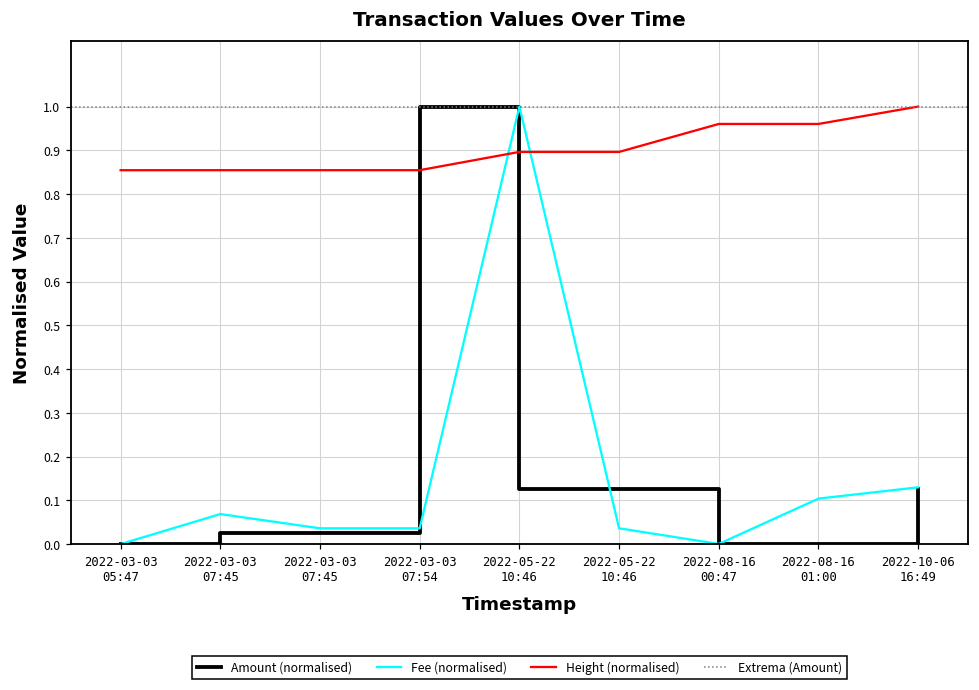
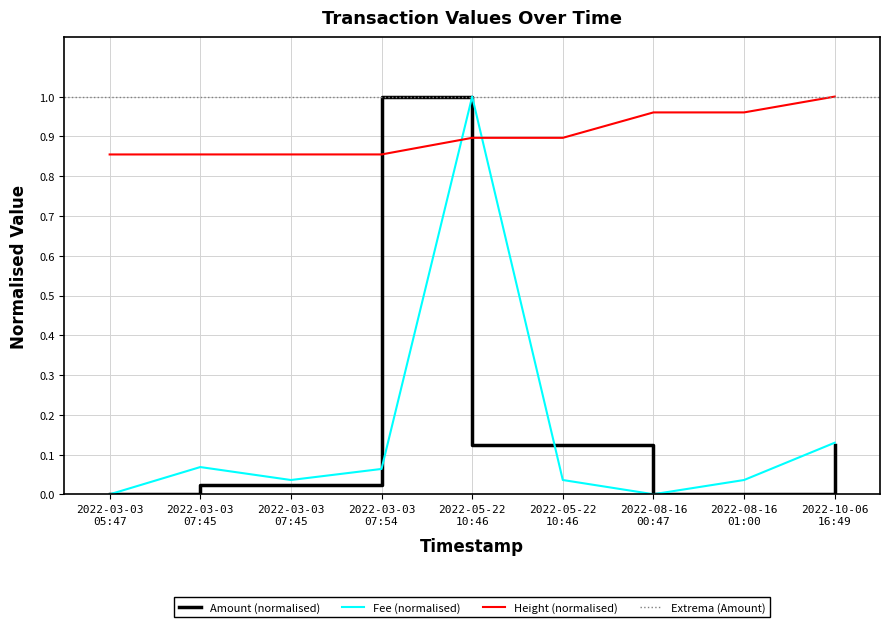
  {
    "Amount (normalised)": {
      "2022-03-03 07:54": 1.00,
      "2022-08-16 01:00": 0.00
    },
    "Fee (normalised)": {
-     "2022-03-03 07:54": 0.04,
-     "2022-08-16 01:00": 0.10
+     "2022-03-03 07:54": 0.06,
+     "2022-08-16 01:00": 0.04
    },
    "Height (normalised)": {
      "2022-03-03 05:47": 0.85,
      "2022-03-03 07:54": 0.85,
      "2022-08-16 00:47": 0.96,
      "2022-08-16 01:00": 0.96,
      "2022-10-06 16:49": 1.00
    }
  }
